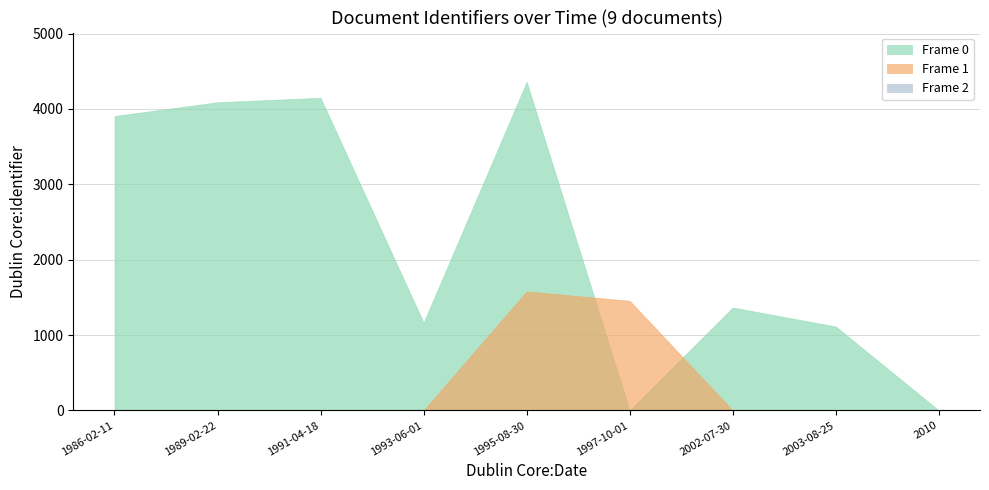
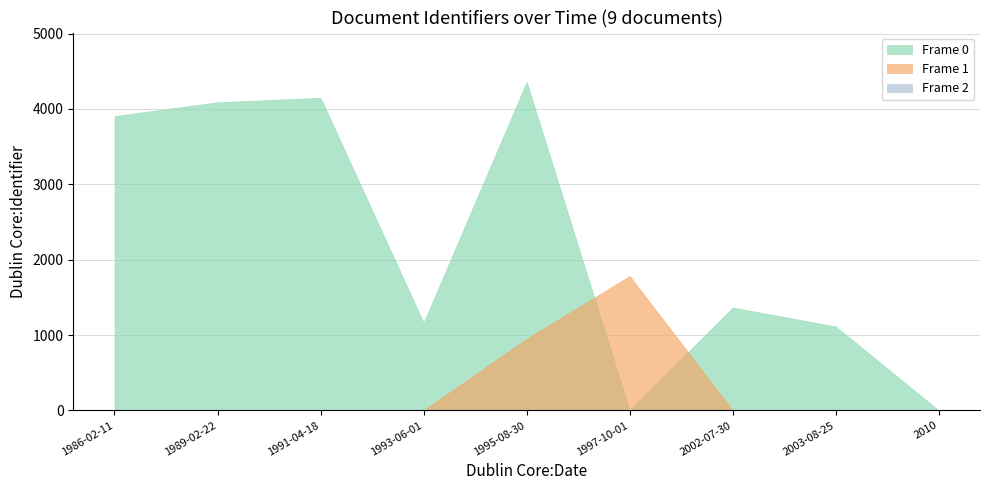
  {
    "Frame 1": {
-     "1995-08-30": 1600,
-     "1997-10-01": 1500
+     "1995-08-30": 1000,
+     "1997-10-01": 1800
    }
  }
